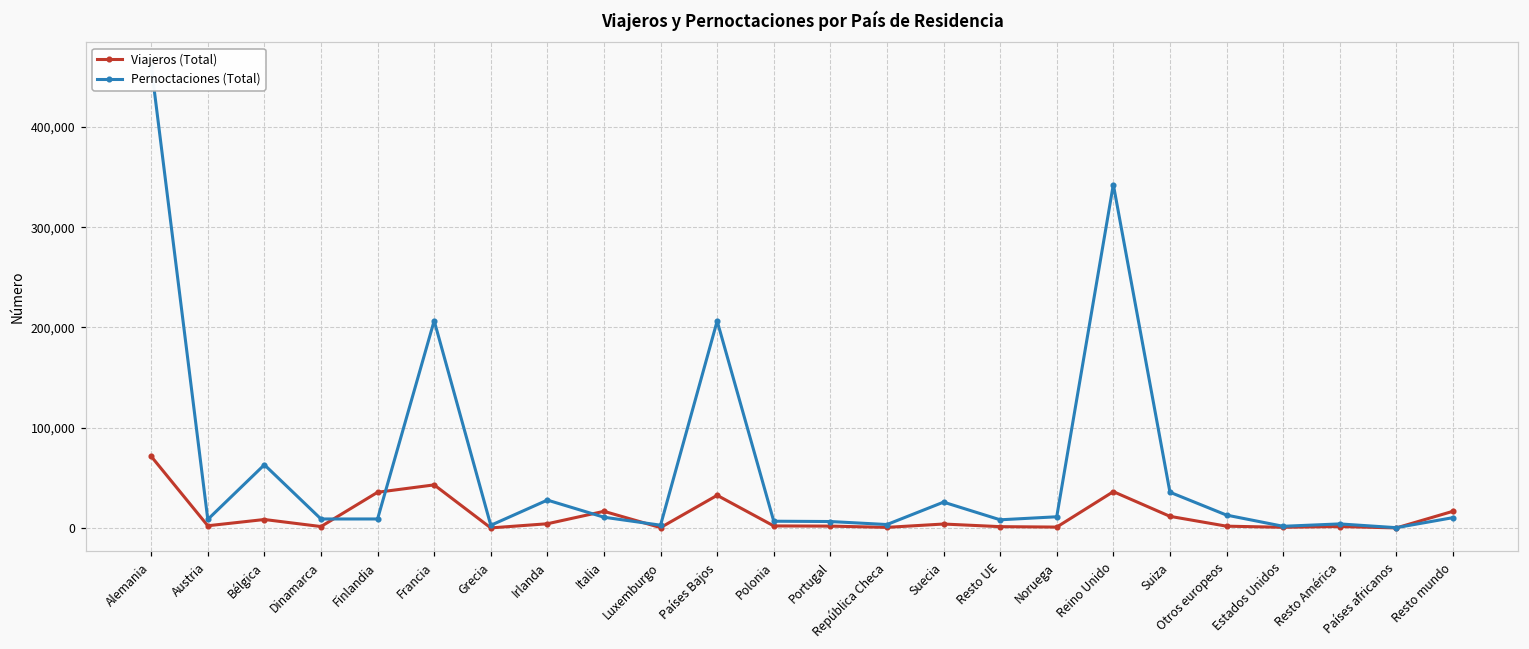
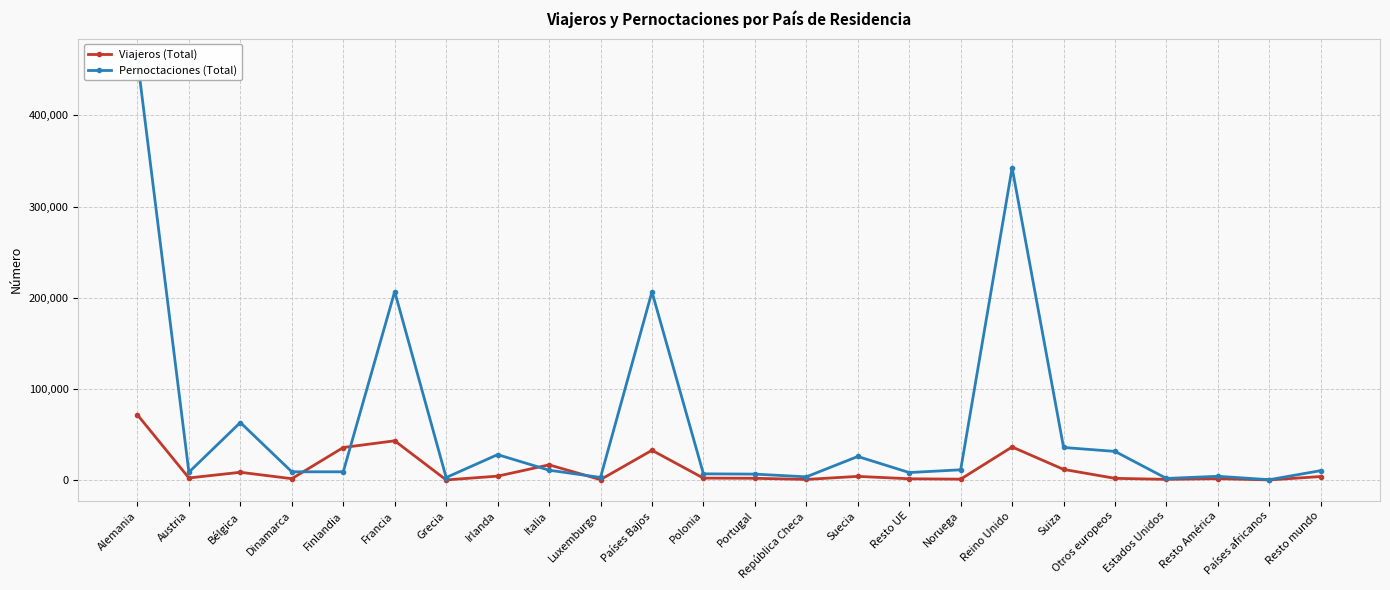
  {
    "Viajeros (Total)": {
      "Alemania": "70,000",
      "Austria": "0",
      "Bélgica": "10,000",
      "Dinamarca": "0",
      "Finlandia": "40,000",
      "Francia": "40,000",
      "Irlanda": "0",
      "Italia": "20,000",
      "Países Bajos": "30,000",
      "Polonia": "0",
      "Portugal": "0",
      "República Checa": "0",
      "Suecia": "0",
      "Resto UE": "0",
      "Noruega": "0",
      "Reino Unido": "40,000",
      "Suiza": "10,000",
      "Otros europeos": "0",
-     "Resto mundo": "20,000"
+     "Resto mundo": "0"
    },
    "Pernoctaciones (Total)": {
      "Austria": "10,000",
      "Bélgica": "60,000",
      "Dinamarca": "10,000",
      "Finlandia": "10,000",
      "Francia": "210,000",
      "Irlanda": "30,000",
      "Italia": "10,000",
      "Países Bajos": "210,000",
      "Polonia": "10,000",
      "Portugal": "10,000",
      "República Checa": "0",
      "Suecia": "30,000",
      "Resto UE": "10,000",
      "Noruega": "10,000",
      "Reino Unido": "340,000",
      "Suiza": "40,000",
-     "Otros europeos": "10,000",
+     "Otros europeos": "30,000",
      "Resto mundo": "10,000"
    }
  }
